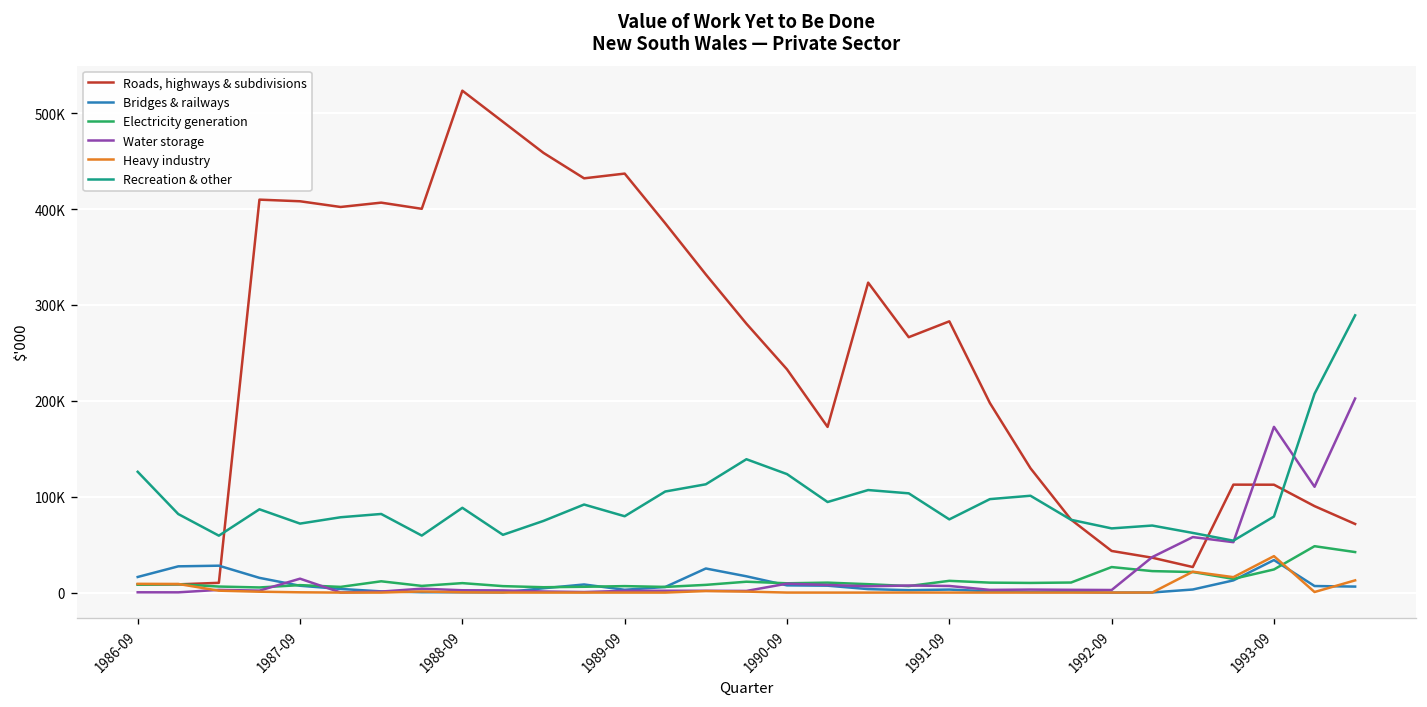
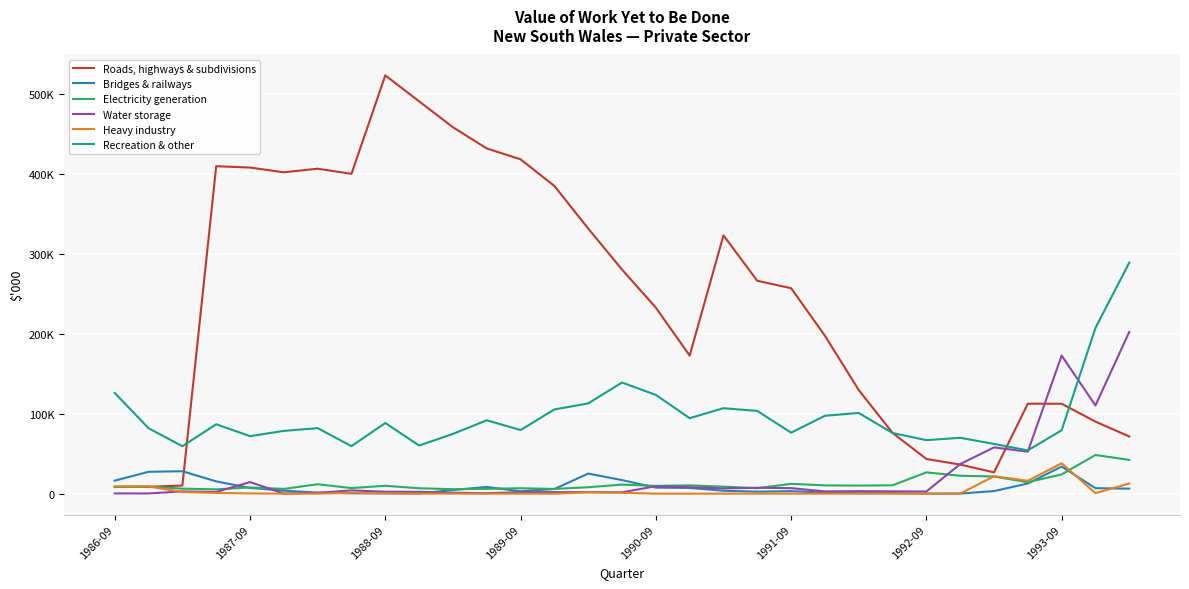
  {
    "Roads, highways & subdivisions": {
      "1987-09": 410000,
      "1988-09": 520000,
-     "1989-09": 440000,
+     "1989-09": 420000,
      "1990-09": 230000,
-     "1991-09": 280000,
+     "1991-09": 260000,
      "1992-09": 40000,
      "1993-09": 110000
    },
    "Bridges & railways": {
      "1986-09": 20000,
      "1993-09": 30000
    },
    "Water storage": {
      "1986-09": 0,
      "1987-09": 10000,
      "1991-09": 10000,
      "1993-09": 170000
    },
    "Heavy industry": {
      "1987-09": 0,
      "1990-09": 0,
      "1993-09": 40000
    }
  }
